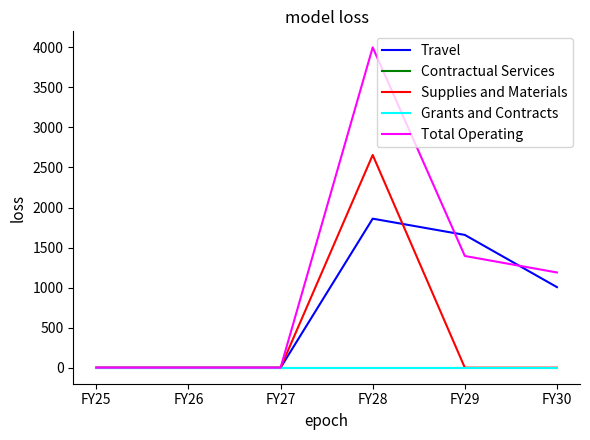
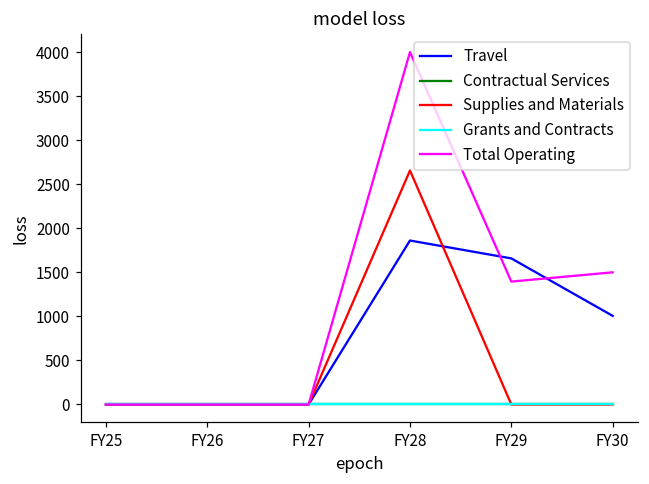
  {
    "Travel": {
      "FY28": 1900,
      "FY29": 1700,
      "FY30": 1000
    },
    "Grants and Contracts": {
      "FY28": 0
    },
    "Supplies and Materials": {
      "FY28": 2700
    },
    "Total Operating": {
      "FY28": 4000,
      "FY29": 1400,
-     "FY30": 1200
+     "FY30": 1500
    }
  }
